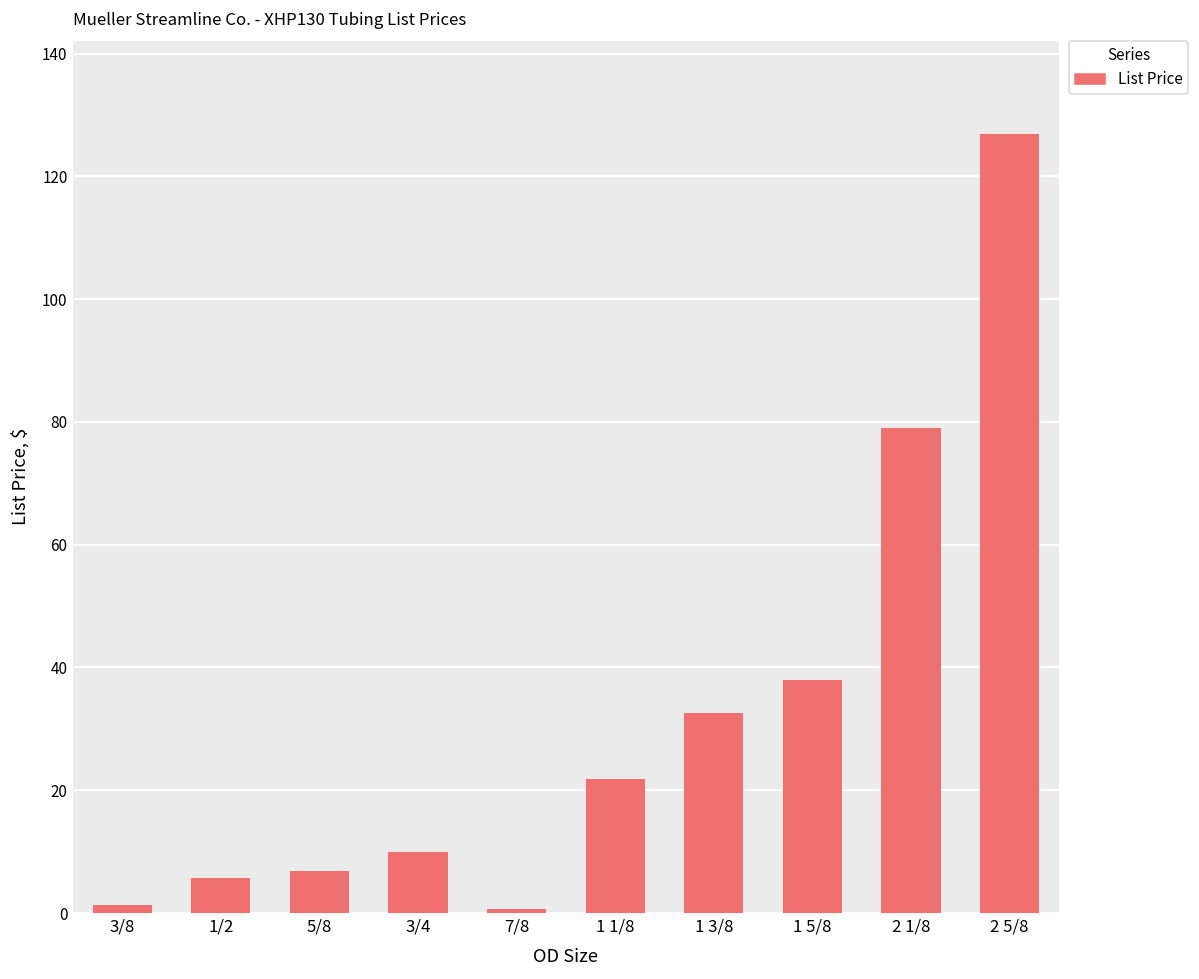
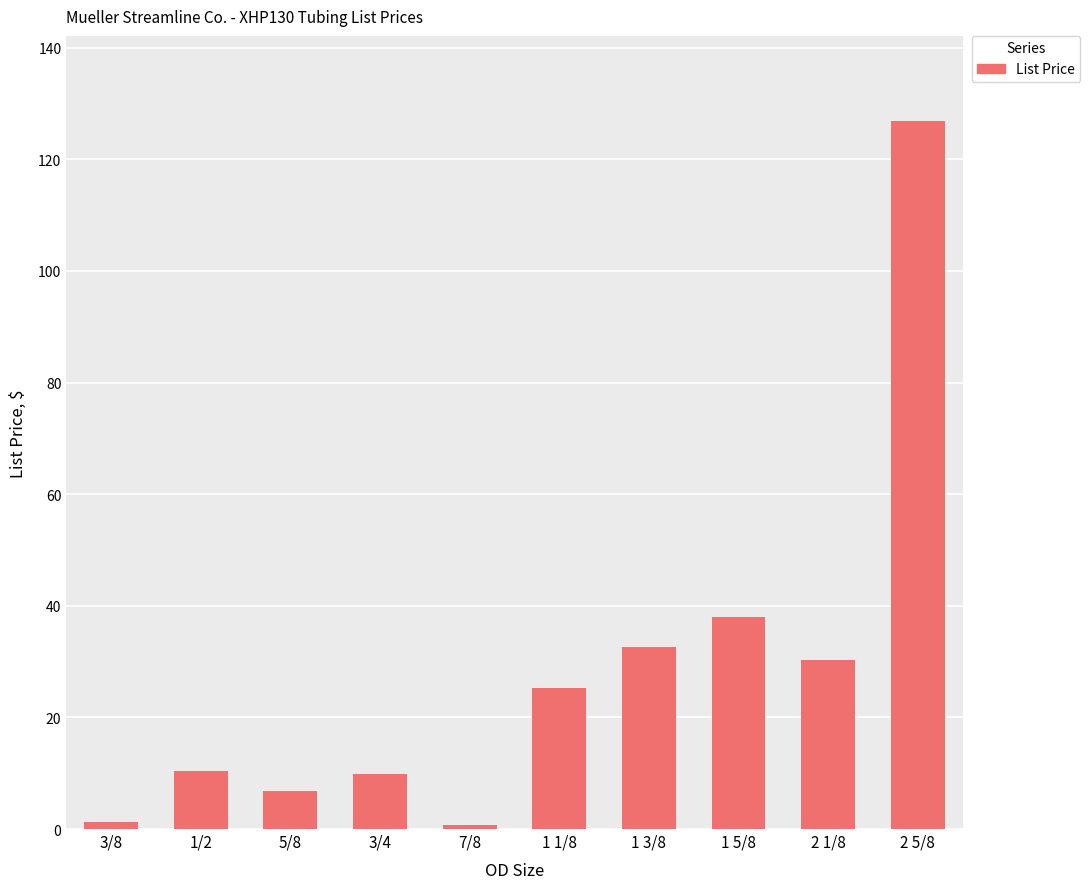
  {
    "3/8": 1,
-   "1/2": 6,
+   "1/2": 10,
    "5/8": 7,
    "3/4": 10,
    "7/8": 1,
-   "1 1/8": 22,
+   "1 1/8": 25,
    "1 3/8": 33,
    "1 5/8": 38,
-   "2 1/8": 79,
+   "2 1/8": 30,
    "2 5/8": 127
  }
